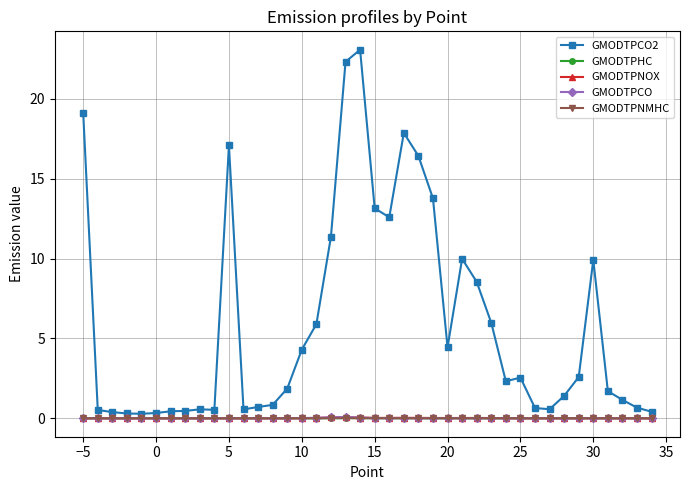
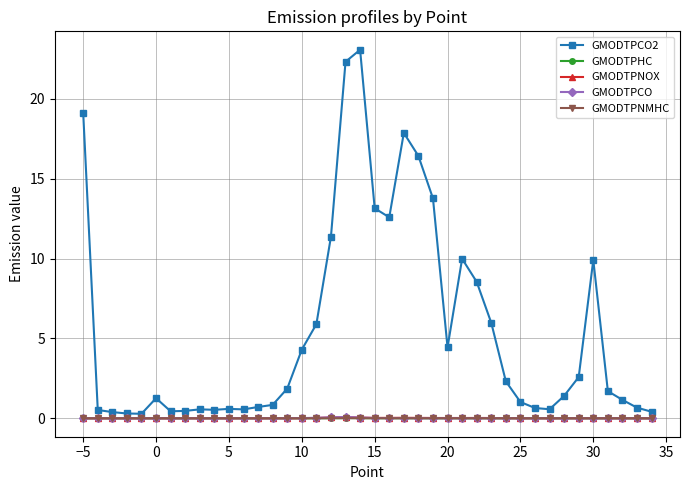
  {
    "GMODTPCO2": {
      "−5": 19.1,
-     "0": 0.3,
-     "5": 17.1,
+     "0": 1.3,
+     "5": 0.6,
      "10": 4.3,
      "15": 13.1,
      "20": 4.4,
-     "25": 2.5,
+     "25": 1.0,
      "30": 9.9
    }
  }
